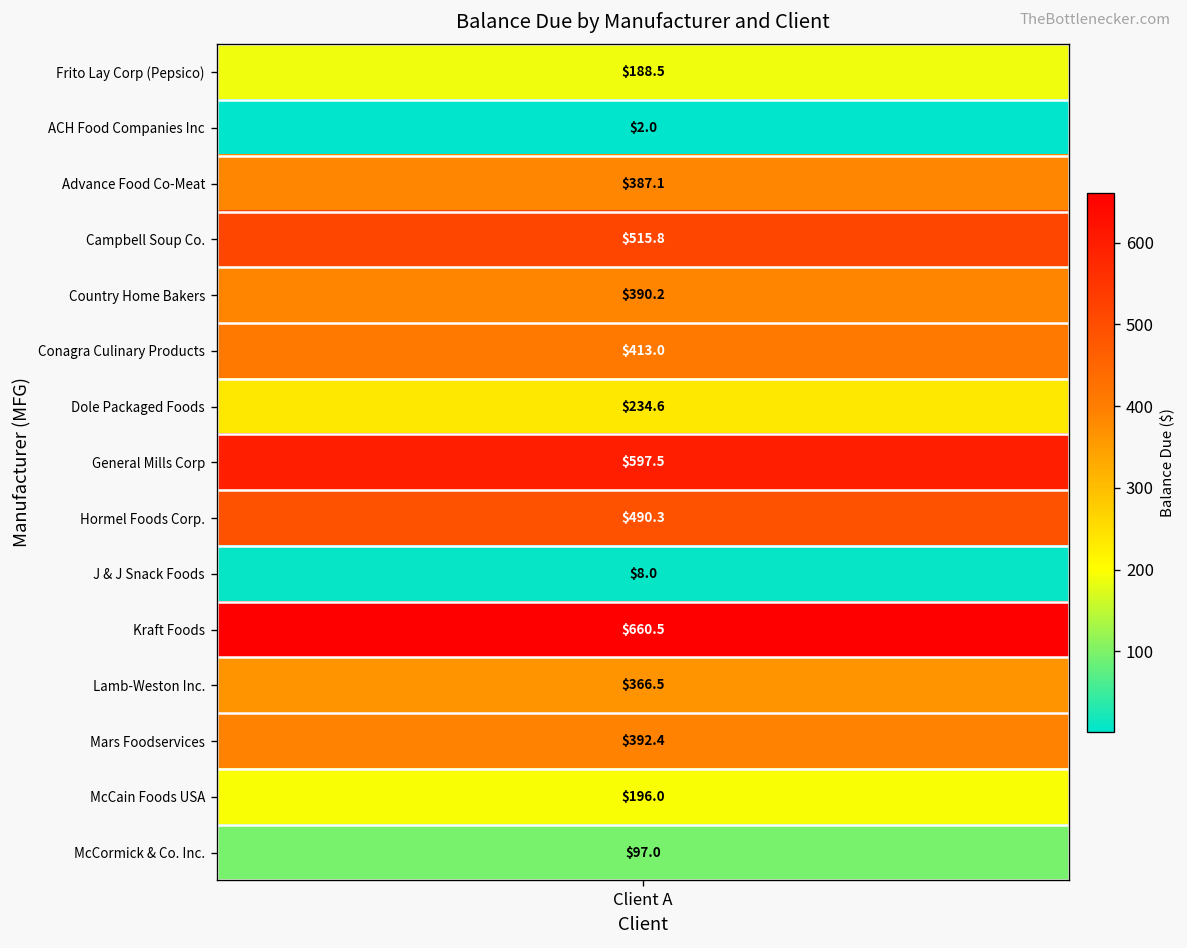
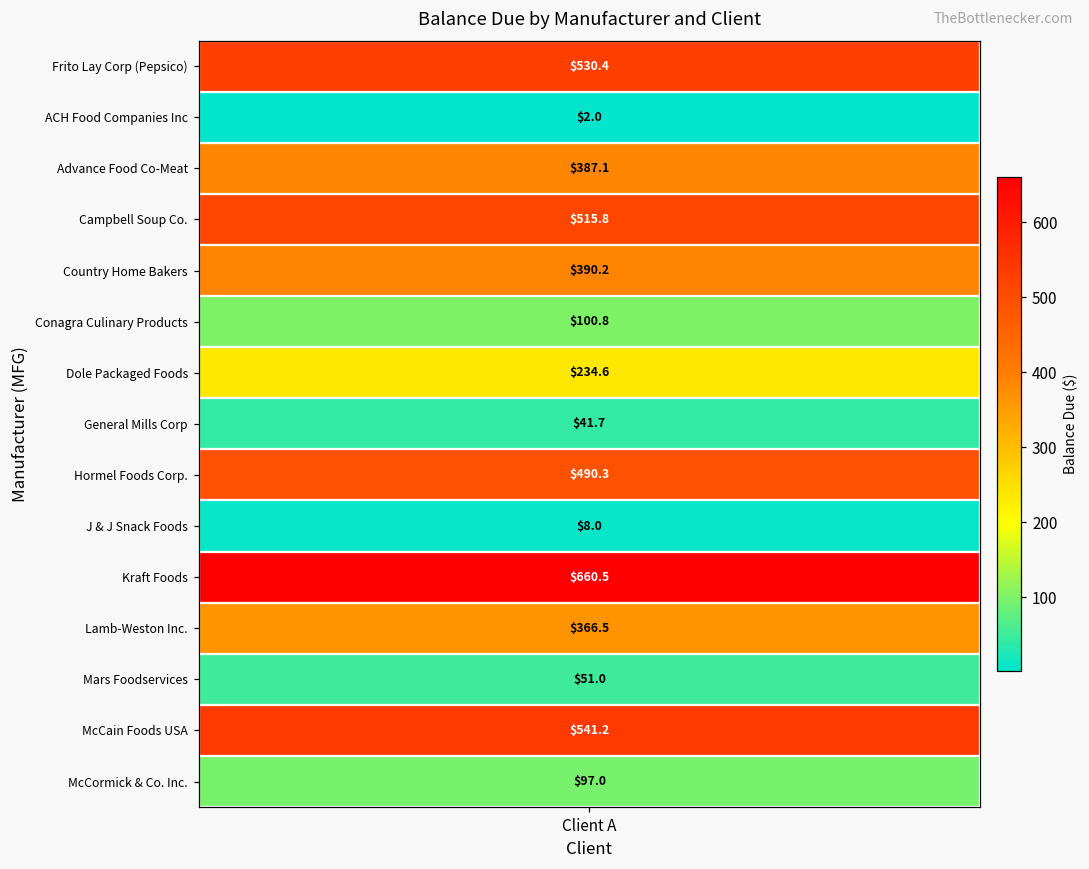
  {
    "Frito Lay Corp (Pepsico)": {
-     "Client A": "$188.5"
+     "Client A": "$530.4"
    },
    "ACH Food Companies Inc": {
      "Client A": "$2.0"
    },
    "Advance Food Co-Meat": {
      "Client A": "$387.1"
    },
    "Campbell Soup Co.": {
      "Client A": "$515.8"
    },
    "Country Home Bakers": {
      "Client A": "$390.2"
    },
    "Conagra Culinary Products": {
-     "Client A": "$413.0"
+     "Client A": "$100.8"
    },
    "Dole Packaged Foods": {
      "Client A": "$234.6"
    },
    "General Mills Corp": {
-     "Client A": "$597.5"
+     "Client A": "$41.7"
    },
    "Hormel Foods Corp.": {
      "Client A": "$490.3"
    },
    "J & J Snack Foods": {
      "Client A": "$8.0"
    },
    "Kraft Foods": {
      "Client A": "$660.5"
    },
    "Lamb-Weston Inc.": {
      "Client A": "$366.5"
    },
    "Mars Foodservices": {
-     "Client A": "$392.4"
+     "Client A": "$51.0"
    },
    "McCain Foods USA": {
-     "Client A": "$196.0"
+     "Client A": "$541.2"
    },
    "McCormick & Co. Inc.": {
      "Client A": "$97.0"
    }
  }
